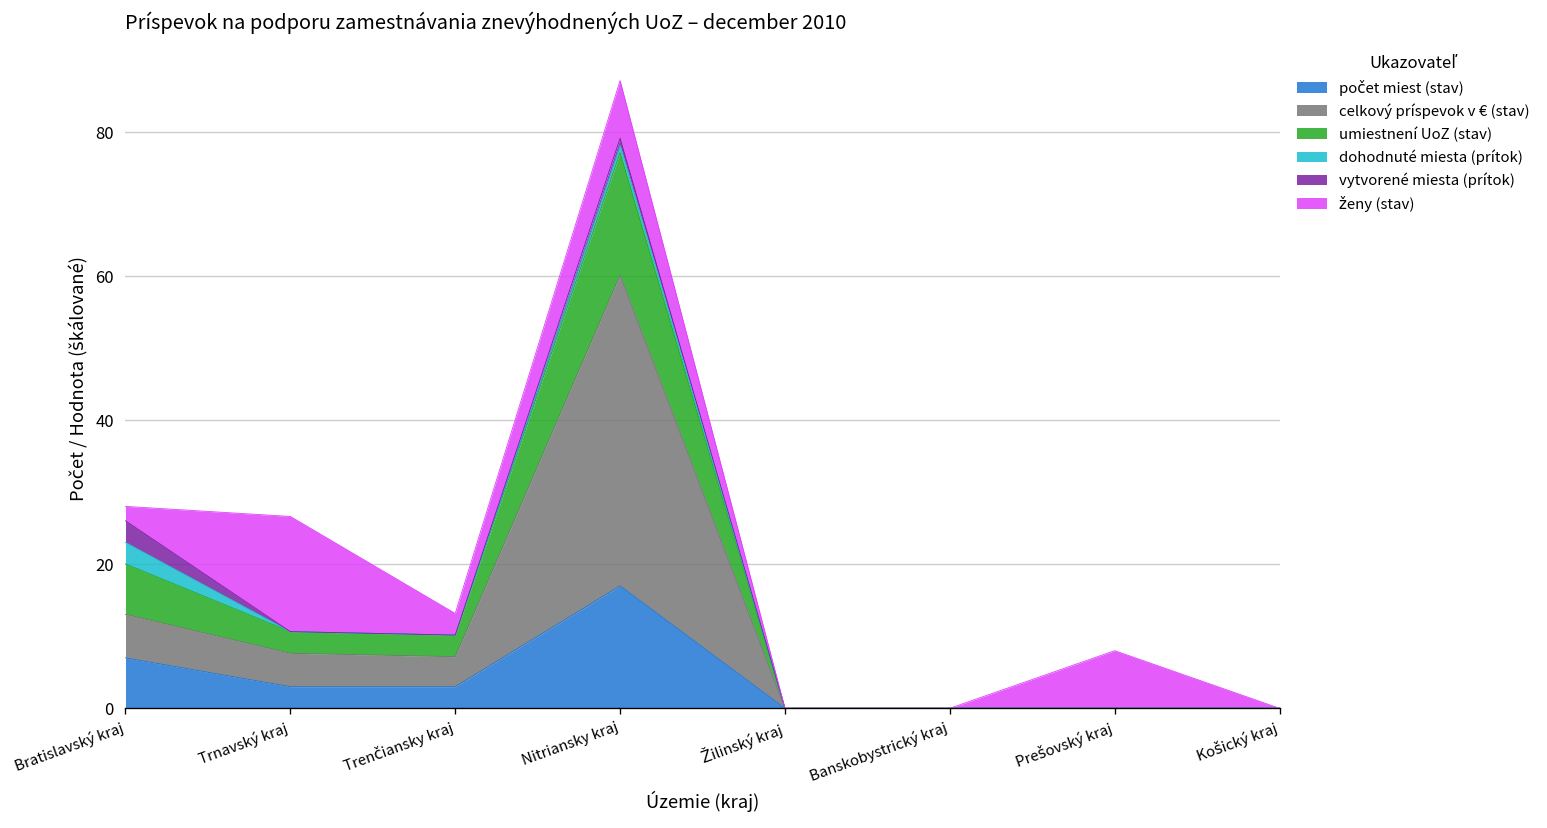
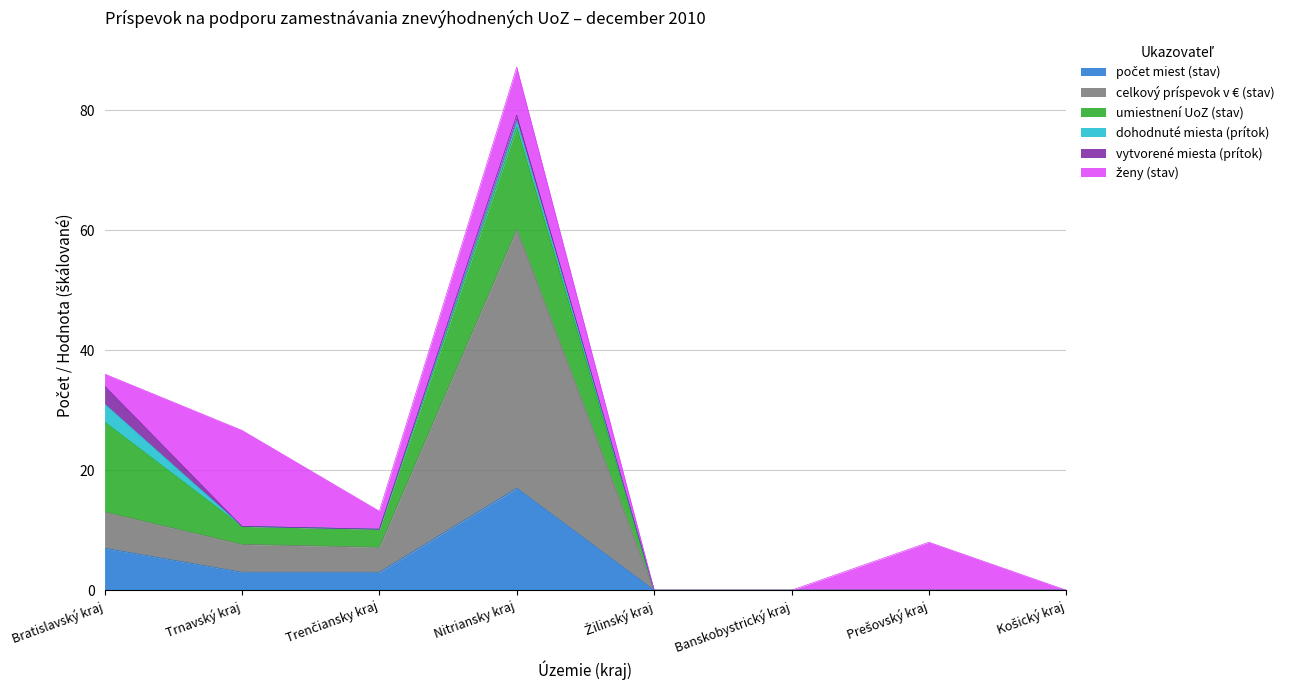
  {
    "počet miest (stav)": {
      "Bratislavský kraj": 7,
      "Trnavský kraj": 3,
      "Trenčiansky kraj": 3,
      "Nitriansky kraj": 17
    },
    "celkový príspevok v € (stav)": {
      "Bratislavský kraj": 6,
      "Trnavský kraj": 5,
      "Trenčiansky kraj": 4,
      "Nitriansky kraj": 43
    },
    "umiestnení UoZ (stav)": {
-     "Bratislavský kraj": 7,
+     "Bratislavský kraj": 15,
      "Nitriansky kraj": 17
    },
    "dohodnuté miesta (prítok)": {
      "Bratislavský kraj": 3,
      "Nitriansky kraj": 1
    },
    "vytvorené miesta (prítok)": {
      "Bratislavský kraj": 3,
      "Nitriansky kraj": 1
    },
    "ženy (stav)": {
      "Bratislavský kraj": 2,
      "Trnavský kraj": 16,
      "Trenčiansky kraj": 3,
      "Nitriansky kraj": 8,
      "Prešovský kraj": 8
    }
  }
